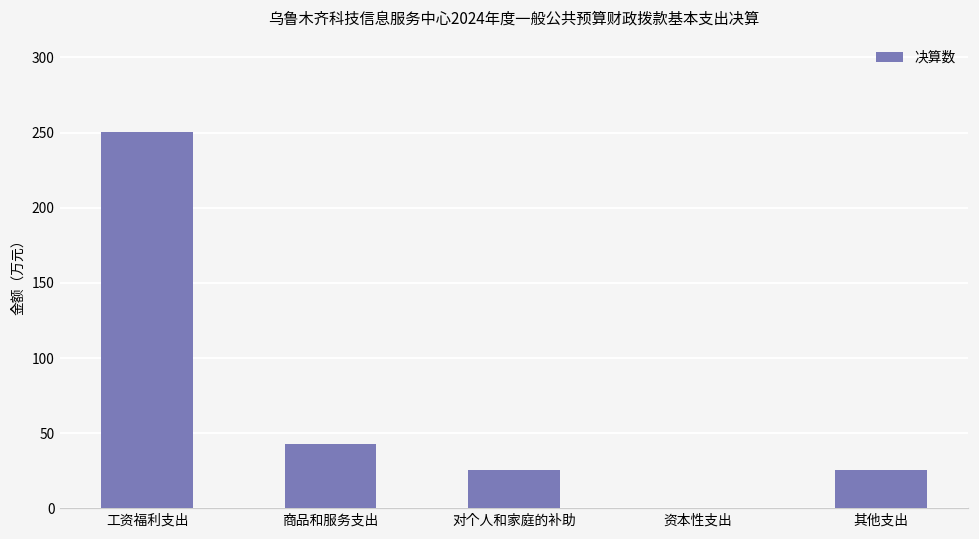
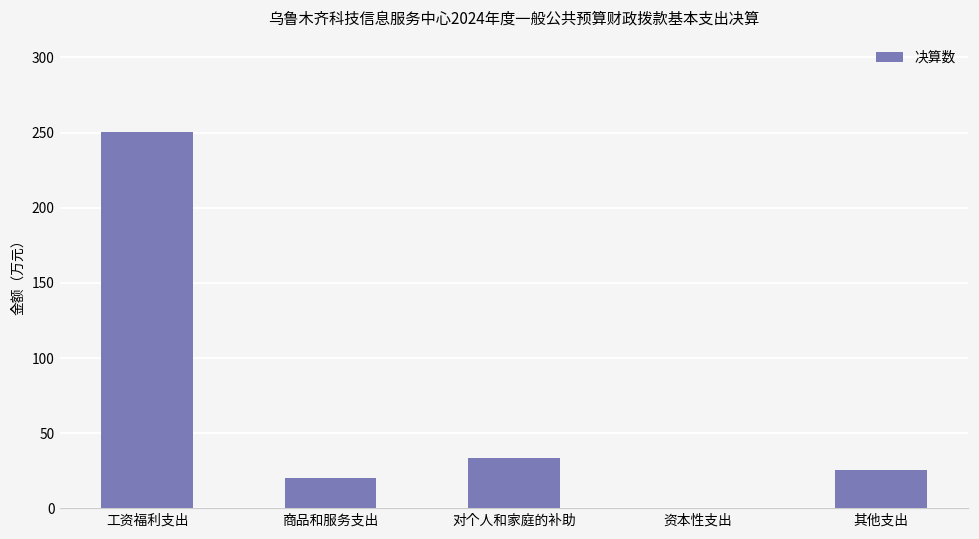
  {
    "工资福利支出": 250,
-   "商品和服务支出": 43,
-   "对个人和家庭的补助": 26,
+   "商品和服务支出": 20,
+   "对个人和家庭的补助": 34,
    "资本性支出": 0,
    "其他支出": 25
  }
